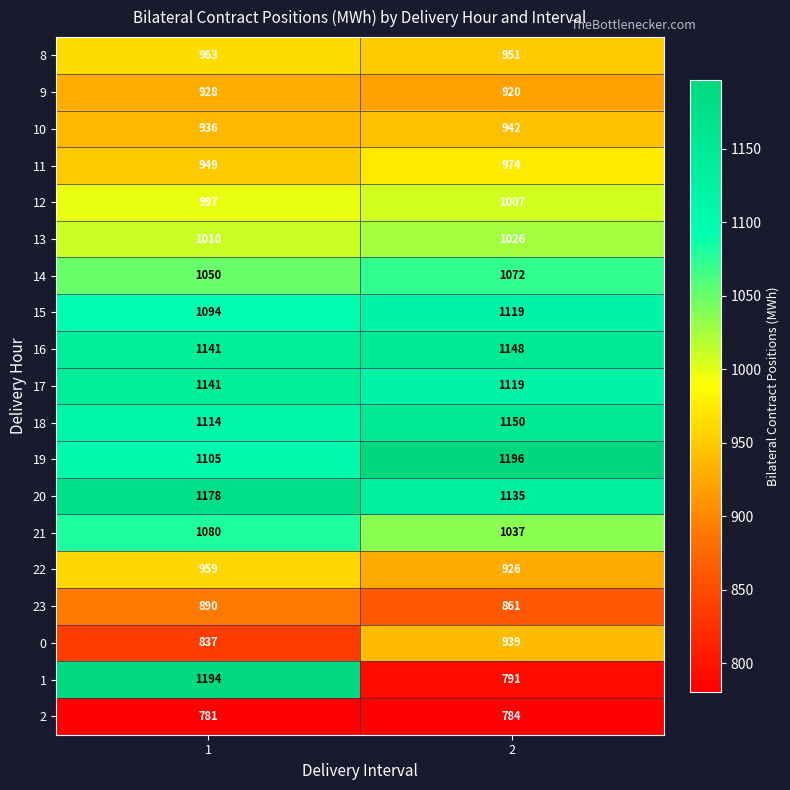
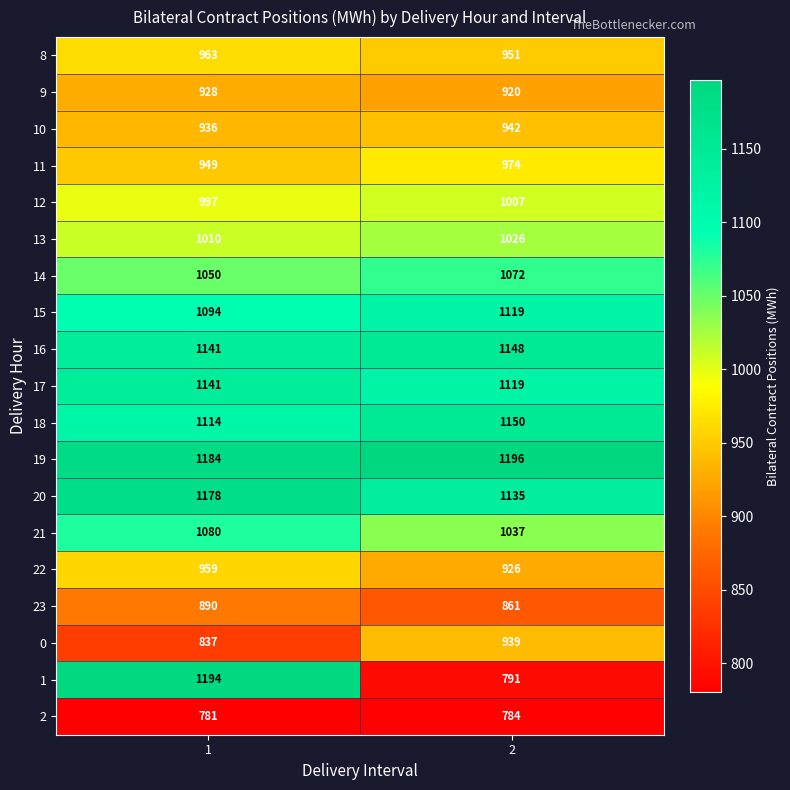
  {
    "8": {
      "1": 963,
      "2": 951
    },
    "9": {
      "1": 928,
      "2": 920
    },
    "10": {
      "1": 936,
      "2": 942
    },
    "11": {
      "1": 949,
      "2": 974
    },
    "12": {
      "1": 997,
      "2": 1007
    },
    "13": {
      "1": 1010,
      "2": 1026
    },
    "14": {
      "1": 1050,
      "2": 1072
    },
    "15": {
      "1": 1094,
      "2": 1119
    },
    "16": {
      "1": 1141,
      "2": 1148
    },
    "17": {
      "1": 1141,
      "2": 1119
    },
    "18": {
      "1": 1114,
      "2": 1150
    },
    "19": {
-     "1": 1105,
+     "1": 1184,
      "2": 1196
    },
    "20": {
      "1": 1178,
      "2": 1135
    },
    "21": {
      "1": 1080,
      "2": 1037
    },
    "22": {
      "1": 959,
      "2": 926
    },
    "23": {
      "1": 890,
      "2": 861
    },
    "0": {
      "1": 837,
      "2": 939
    },
    "1": {
      "1": 1194,
      "2": 791
    },
    "2": {
      "1": 781,
      "2": 784
    }
  }
